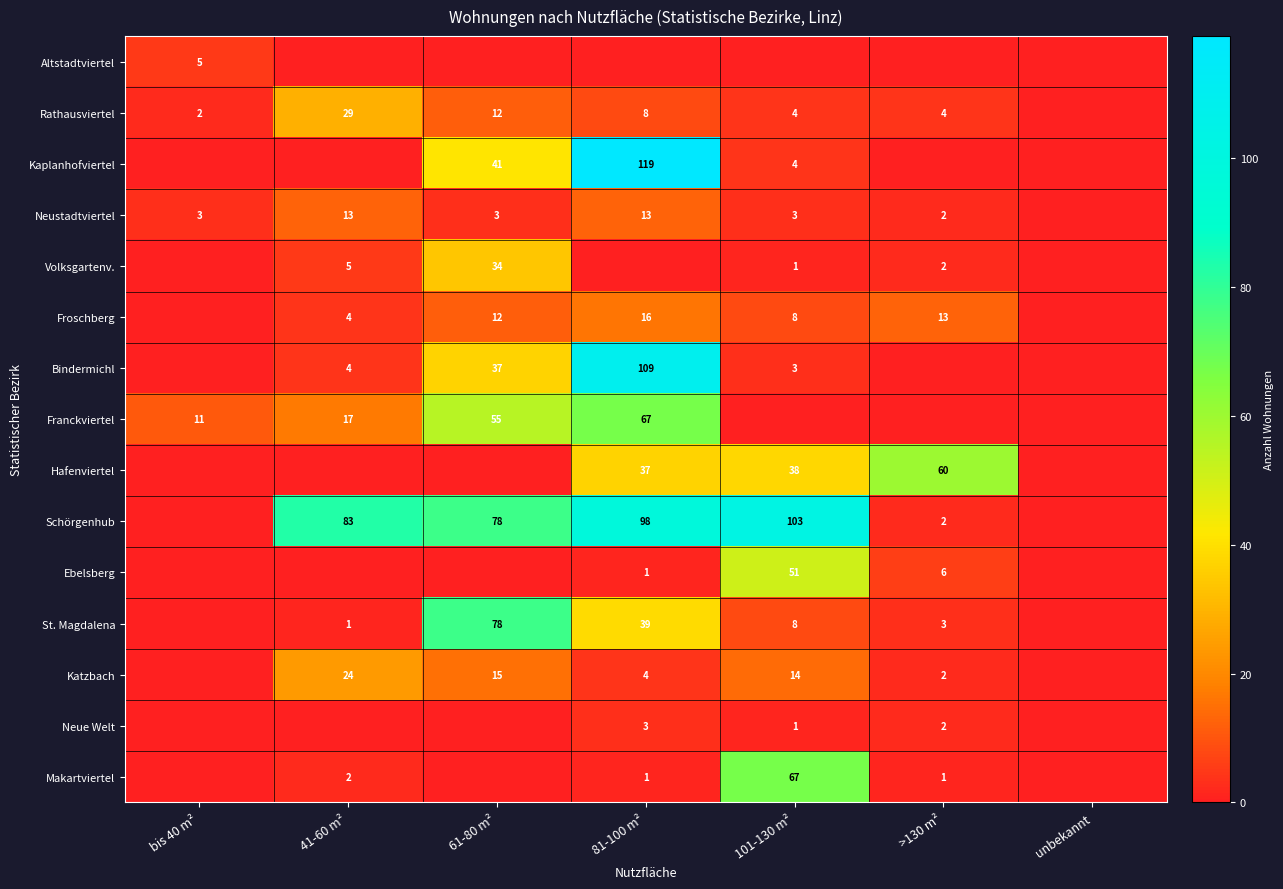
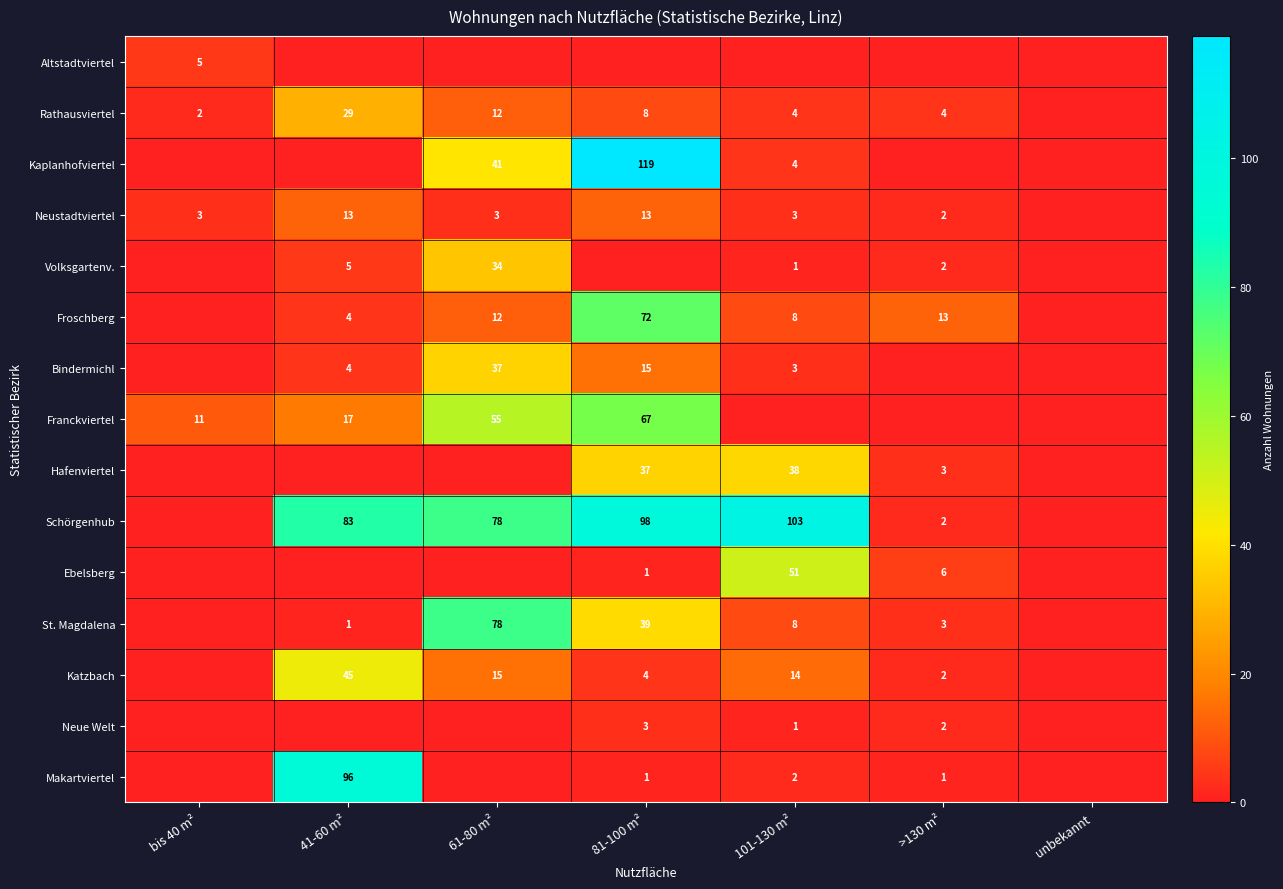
  {
    "Altstadtviertel": {
      "bis 40 m²": 5
    },
    "Rathausviertel": {
      "bis 40 m²": 2,
      "41-60 m²": 29,
      "61-80 m²": 12,
      "81-100 m²": 8,
      "101-130 m²": 4,
      ">130 m²": 4
    },
    "Kaplanhofviertel": {
      "61-80 m²": 41,
      "81-100 m²": 119,
      "101-130 m²": 4
    },
    "Neustadtviertel": {
      "bis 40 m²": 3,
      "41-60 m²": 13,
      "61-80 m²": 3,
      "81-100 m²": 13,
      "101-130 m²": 3,
      ">130 m²": 2
    },
    "Volksgartenv.": {
      "41-60 m²": 5,
      "61-80 m²": 34,
      "101-130 m²": 1,
      ">130 m²": 2
    },
    "Froschberg": {
      "41-60 m²": 4,
      "61-80 m²": 12,
-     "81-100 m²": 16,
+     "81-100 m²": 72,
      "101-130 m²": 8,
      ">130 m²": 13
    },
    "Bindermichl": {
      "41-60 m²": 4,
      "61-80 m²": 37,
-     "81-100 m²": 109,
+     "81-100 m²": 15,
      "101-130 m²": 3
    },
    "Franckviertel": {
      "bis 40 m²": 11,
      "41-60 m²": 17,
      "61-80 m²": 55,
      "81-100 m²": 67
    },
    "Hafenviertel": {
      "81-100 m²": 37,
      "101-130 m²": 38,
-     ">130 m²": 60
+     ">130 m²": 3
    },
    "Schörgenhub": {
      "41-60 m²": 83,
      "61-80 m²": 78,
      "81-100 m²": 98,
      "101-130 m²": 103,
      ">130 m²": 2
    },
    "Ebelsberg": {
      "81-100 m²": 1,
      "101-130 m²": 51,
      ">130 m²": 6
    },
    "St. Magdalena": {
      "41-60 m²": 1,
      "61-80 m²": 78,
      "81-100 m²": 39,
      "101-130 m²": 8,
      ">130 m²": 3
    },
    "Katzbach": {
-     "41-60 m²": 24,
+     "41-60 m²": 45,
      "61-80 m²": 15,
      "81-100 m²": 4,
      "101-130 m²": 14,
      ">130 m²": 2
    },
    "Neue Welt": {
      "81-100 m²": 3,
      "101-130 m²": 1,
      ">130 m²": 2
    },
    "Makartviertel": {
-     "41-60 m²": 2,
+     "41-60 m²": 96,
      "81-100 m²": 1,
-     "101-130 m²": 67,
+     "101-130 m²": 2,
      ">130 m²": 1
    }
  }
